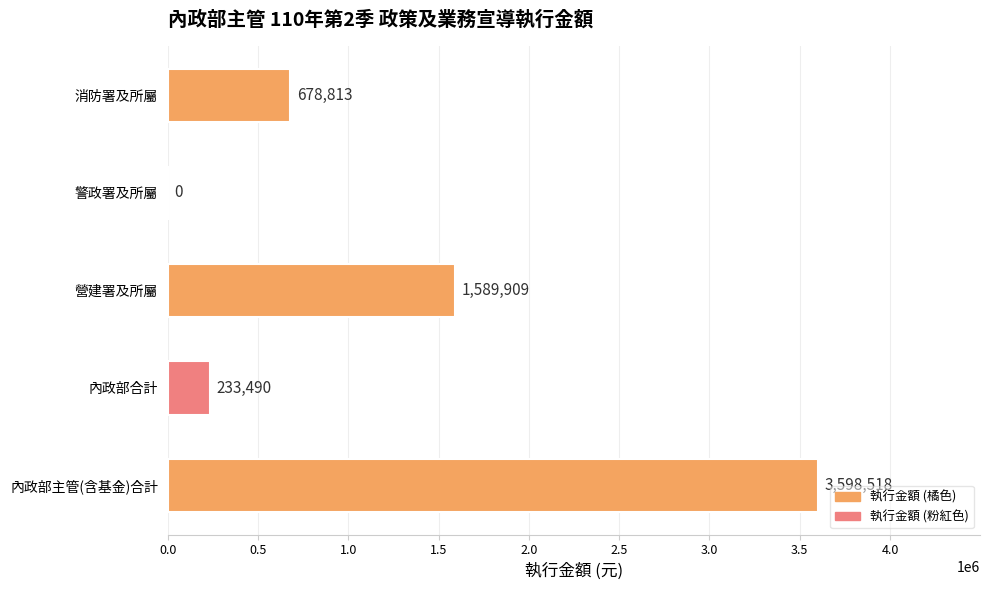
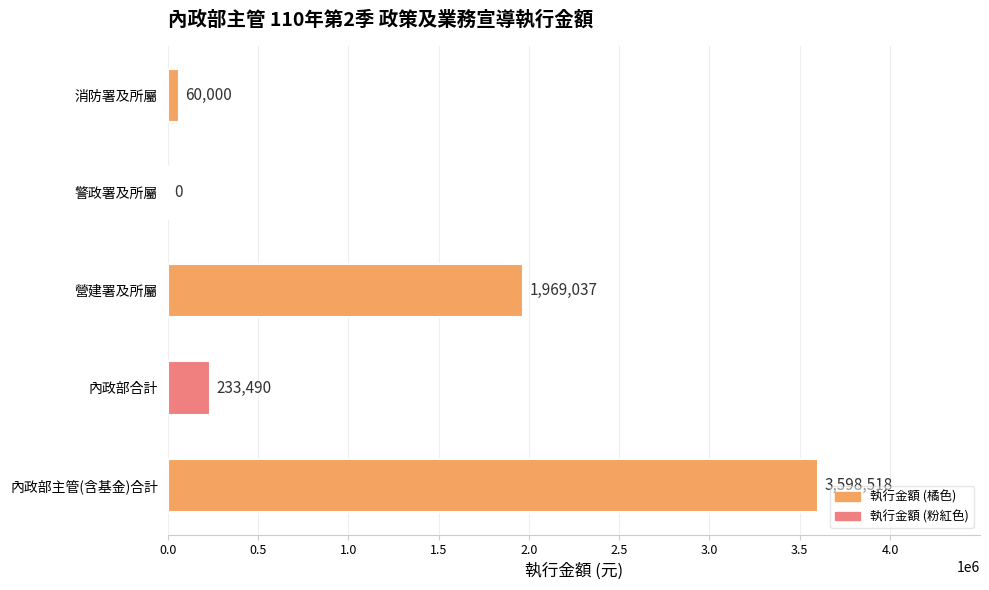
  {
-   "消防署及所屬": "678,813",
+   "消防署及所屬": "60,000",
    "警政署及所屬": "0",
-   "營建署及所屬": "1,589,909",
+   "營建署及所屬": "1,969,037",
    "內政部合計": "233,490"
  }
